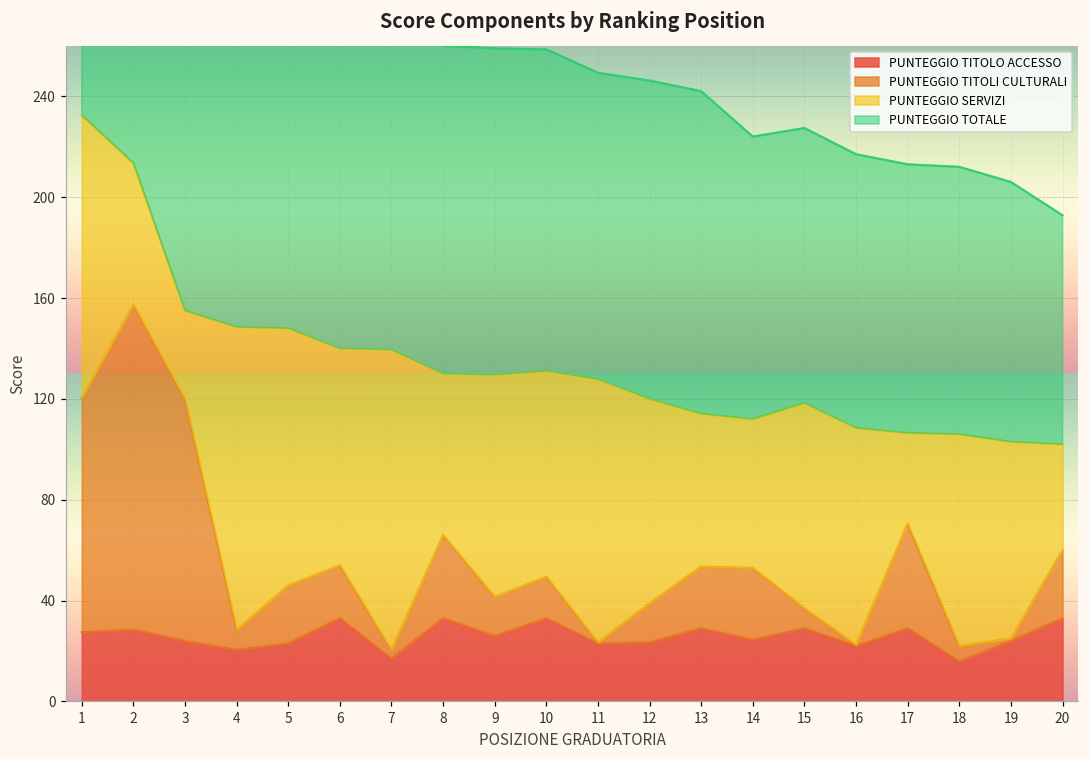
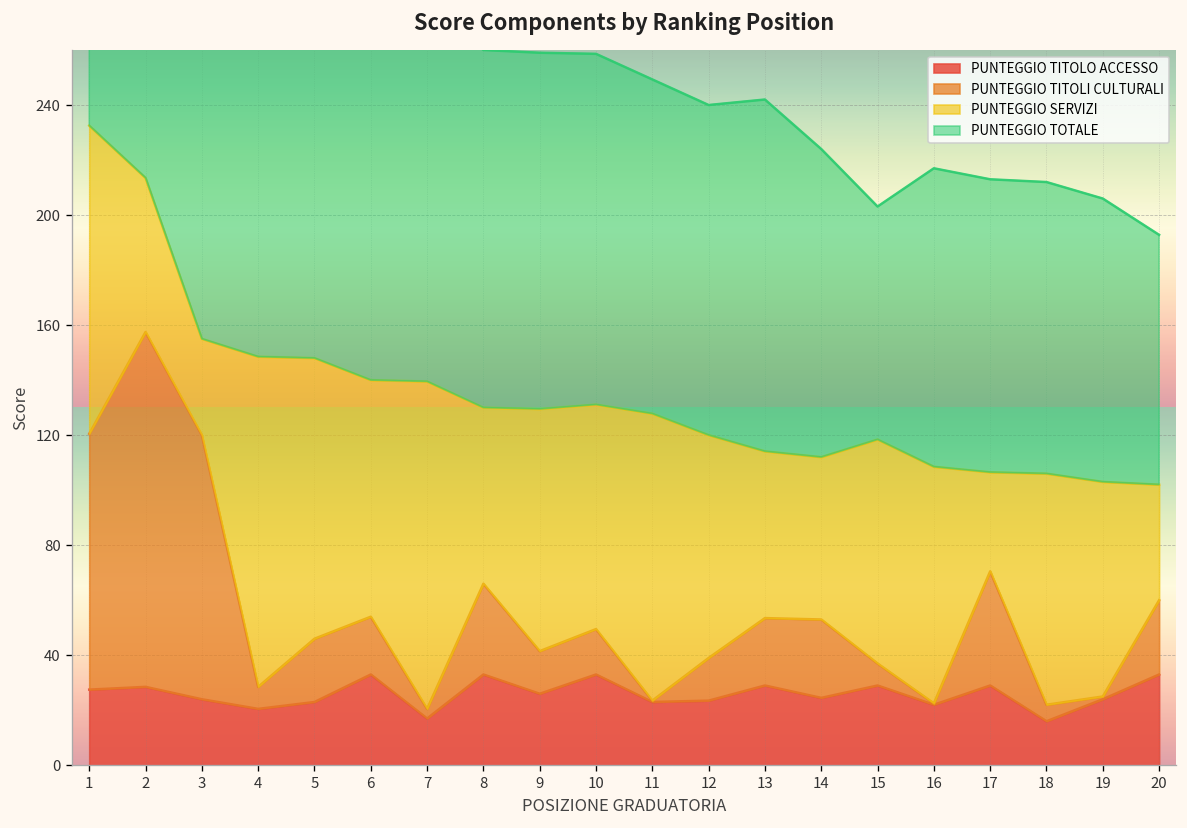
  {
    "PUNTEGGIO SERVIZI": {
      "1": 112,
      "2": 56,
      "3": 35,
      "4": 120,
      "5": 102,
      "6": 86,
      "7": 119,
      "8": 64,
      "9": 88,
      "10": 82,
      "11": 104,
      "12": 81,
      "13": 61,
      "14": 59,
      "15": 81,
      "16": 86,
      "17": 36,
      "18": 84,
      "19": 78,
      "20": 42
    },
    "PUNTEGGIO TOTALE": {
      "8": 130,
      "9": 130,
      "10": 128,
      "11": 122,
-     "12": 126,
+     "12": 120,
      "13": 128,
      "14": 112,
-     "15": 109,
+     "15": 85,
      "16": 109,
      "17": 107,
      "18": 106,
      "19": 103,
      "20": 91
    }
  }
